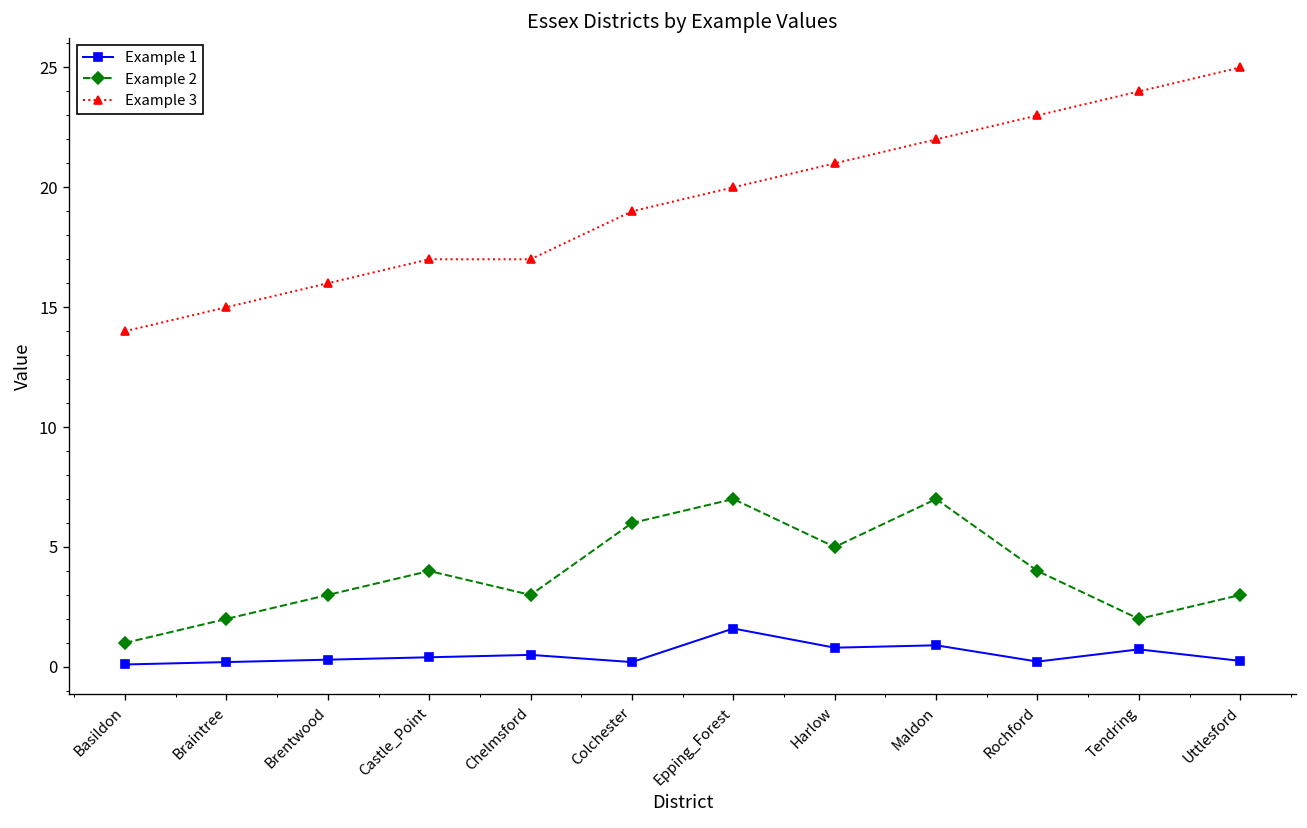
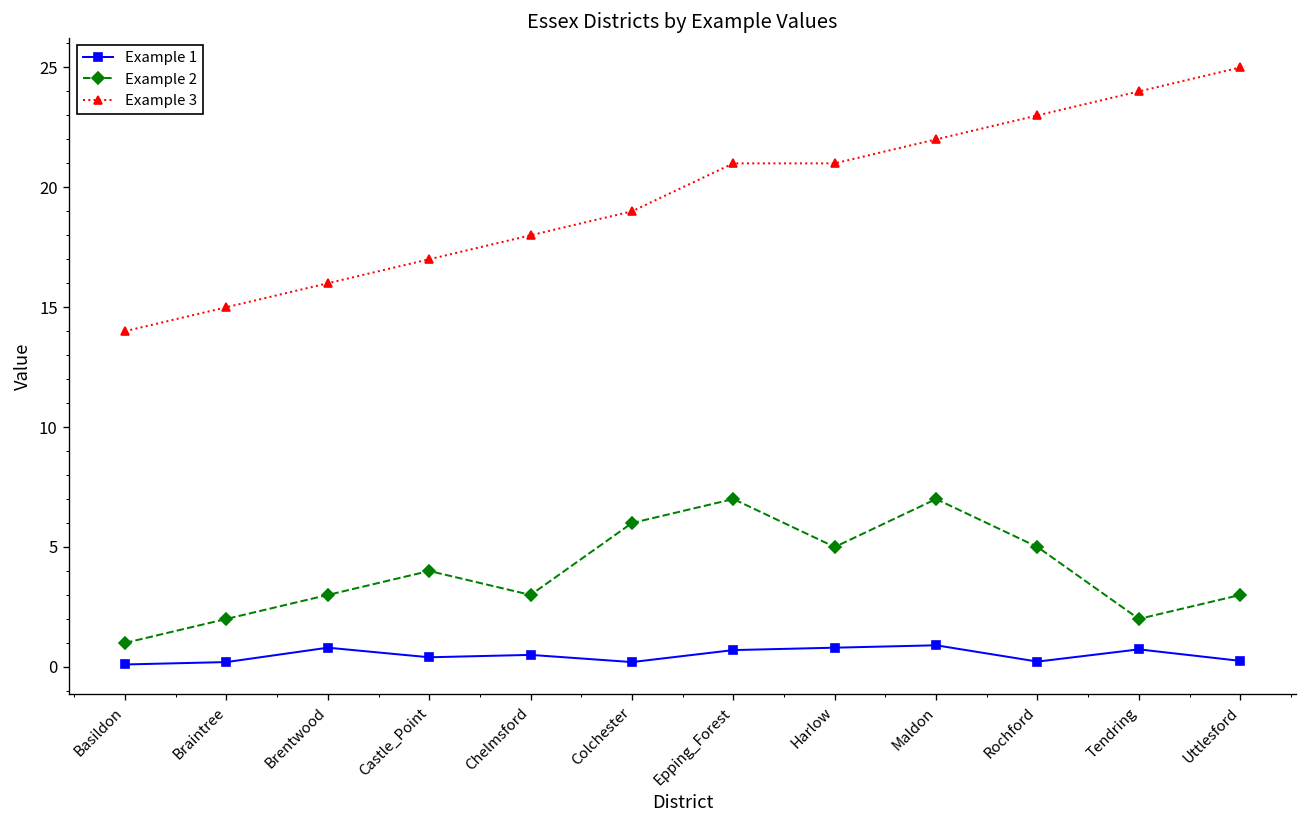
  {
    "Example 1": {
      "Basildon": 0.1,
      "Braintree": 0.2,
-     "Brentwood": 0.3,
+     "Brentwood": 0.8,
      "Castle_Point": 0.4,
      "Chelmsford": 0.5,
      "Colchester": 0.2,
-     "Epping_Forest": 1.6,
+     "Epping_Forest": 0.7,
      "Harlow": 0.8,
      "Maldon": 0.9,
      "Rochford": 0.2,
      "Tendring": 0.7,
      "Uttlesford": 0.3
    },
    "Example 2": {
      "Basildon": 1,
      "Braintree": 2,
      "Brentwood": 3,
      "Castle_Point": 4,
      "Chelmsford": 3,
      "Colchester": 6,
      "Epping_Forest": 7,
      "Harlow": 5,
      "Maldon": 7,
-     "Rochford": 4,
+     "Rochford": 5,
      "Tendring": 2,
      "Uttlesford": 3
    },
    "Example 3": {
      "Basildon": 14,
      "Braintree": 15,
      "Brentwood": 16,
      "Castle_Point": 17,
-     "Chelmsford": 17,
+     "Chelmsford": 18,
      "Colchester": 19,
-     "Epping_Forest": 20,
+     "Epping_Forest": 21,
      "Harlow": 21,
      "Maldon": 22,
      "Rochford": 23,
      "Tendring": 24,
      "Uttlesford": 25
    }
  }
